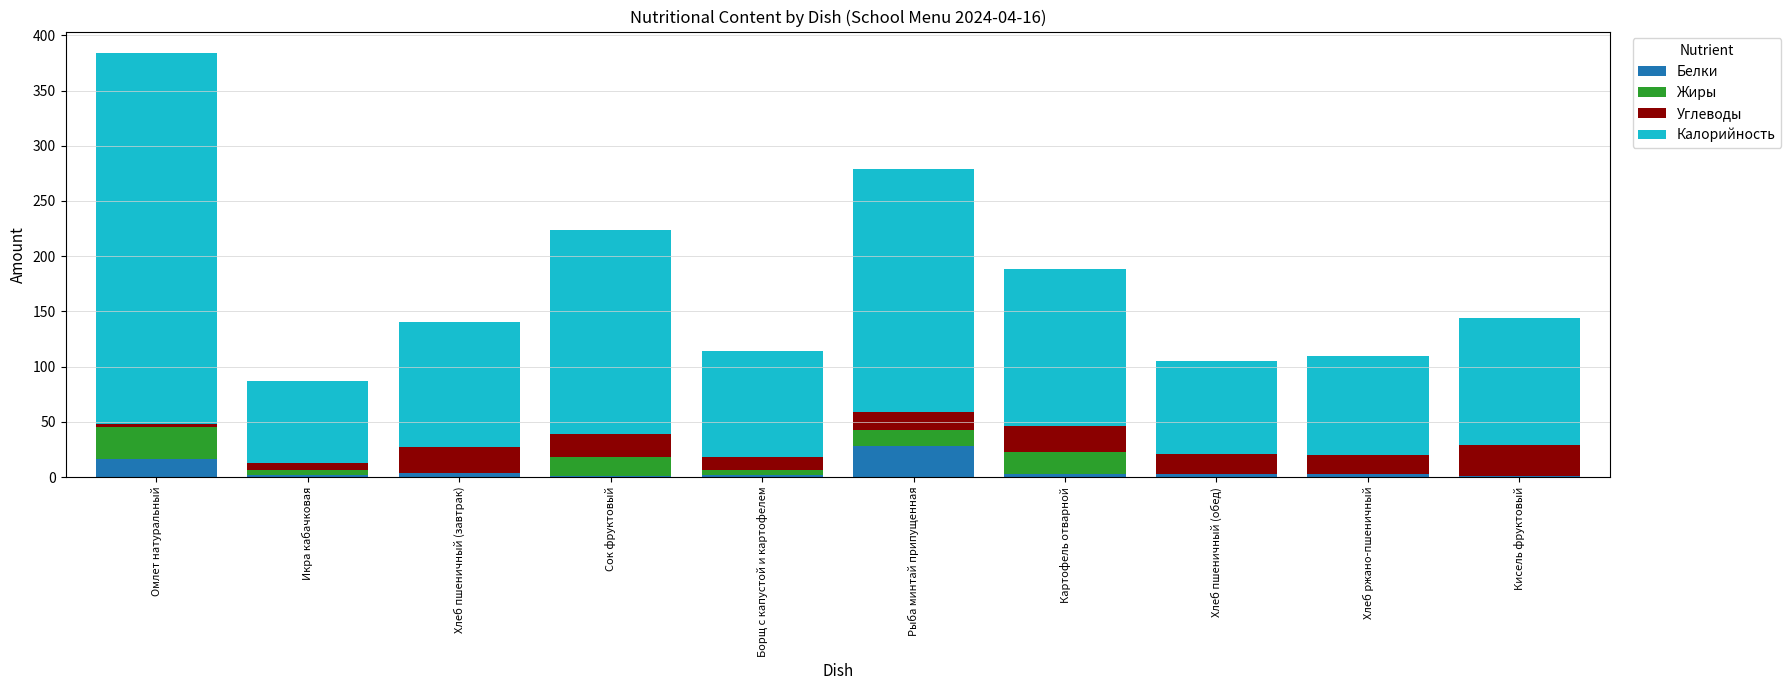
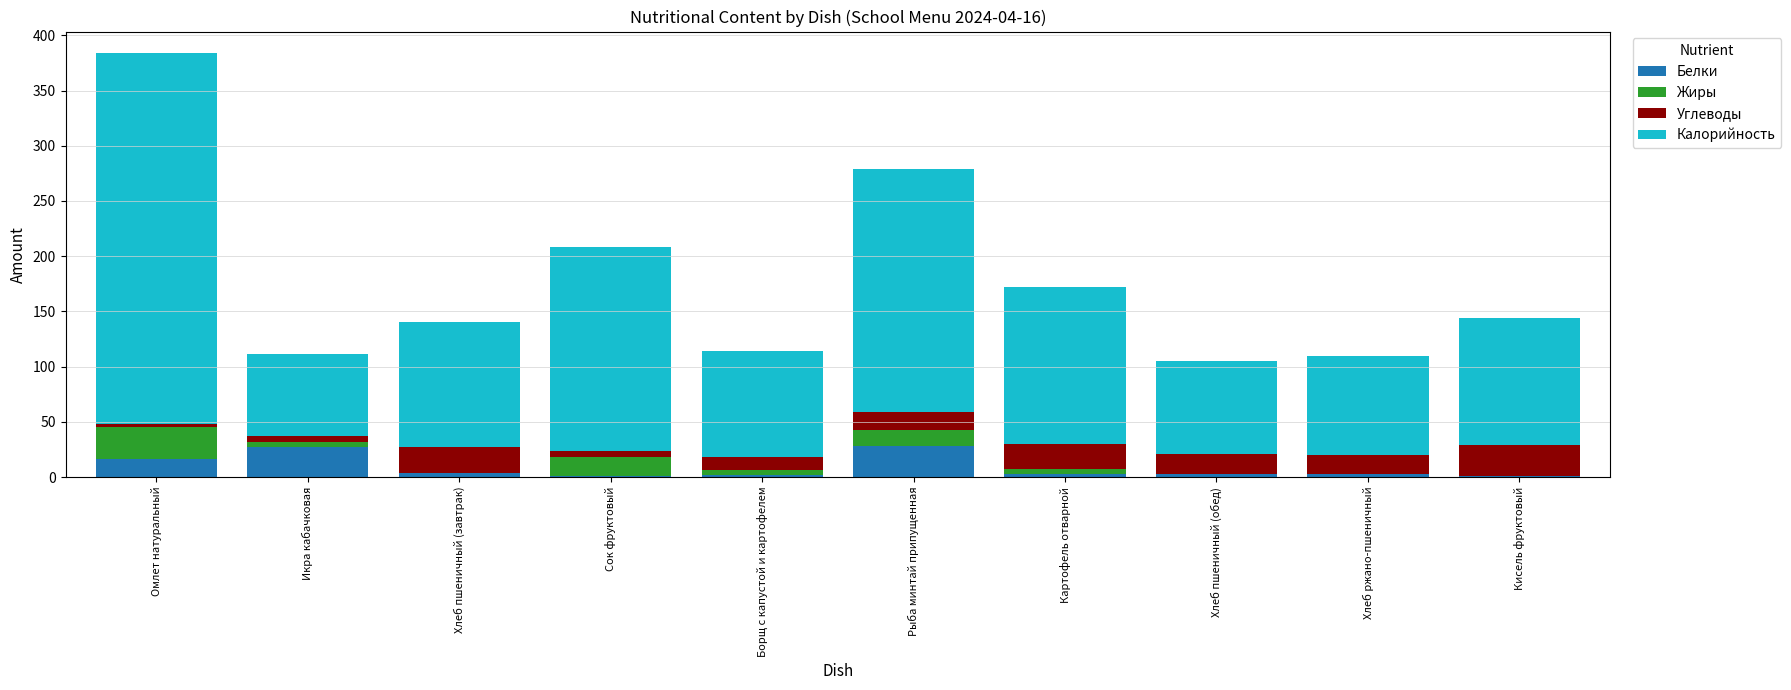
  {
    "Белки": {
      "Омлет натуральный": 16,
-     "Икра кабачковая": 2,
+     "Икра кабачковая": 27,
      "Хлеб пшеничный (завтрак)": 3,
      "Рыба минтай припущенная": 28,
      "Картофель отварной": 3,
      "Хлеб пшеничный (обед)": 2,
      "Хлеб ржано-пшеничный": 3
    },
    "Жиры": {
      "Омлет натуральный": 29,
      "Икра кабачковая": 5,
      "Сок фруктовый": 17,
      "Борщ с капустой и картофелем": 5,
      "Рыба минтай припущенная": 15,
-     "Картофель отварной": 20
+     "Картофель отварной": 4
    },
    "Углеводы": {
      "Омлет натуральный": 3,
      "Икра кабачковая": 6,
      "Хлеб пшеничный (завтрак)": 24,
-     "Сок фруктовый": 21,
+     "Сок фруктовый": 6,
      "Борщ с капустой и картофелем": 12,
      "Рыба минтай припущенная": 16,
      "Картофель отварной": 23,
      "Хлеб пшеничный (обед)": 18,
      "Хлеб ржано-пшеничный": 17,
      "Кисель фруктовый": 28
    },
    "Калорийность": {
      "Омлет натуральный": 336,
      "Икра кабачковая": 74,
      "Хлеб пшеничный (завтрак)": 112,
      "Сок фруктовый": 185,
      "Борщ с капустой и картофелем": 96,
      "Рыба минтай припущенная": 220,
      "Картофель отварной": 142,
      "Хлеб пшеничный (обед)": 84,
      "Хлеб ржано-пшеничный": 90,
      "Кисель фруктовый": 116
    }
  }
